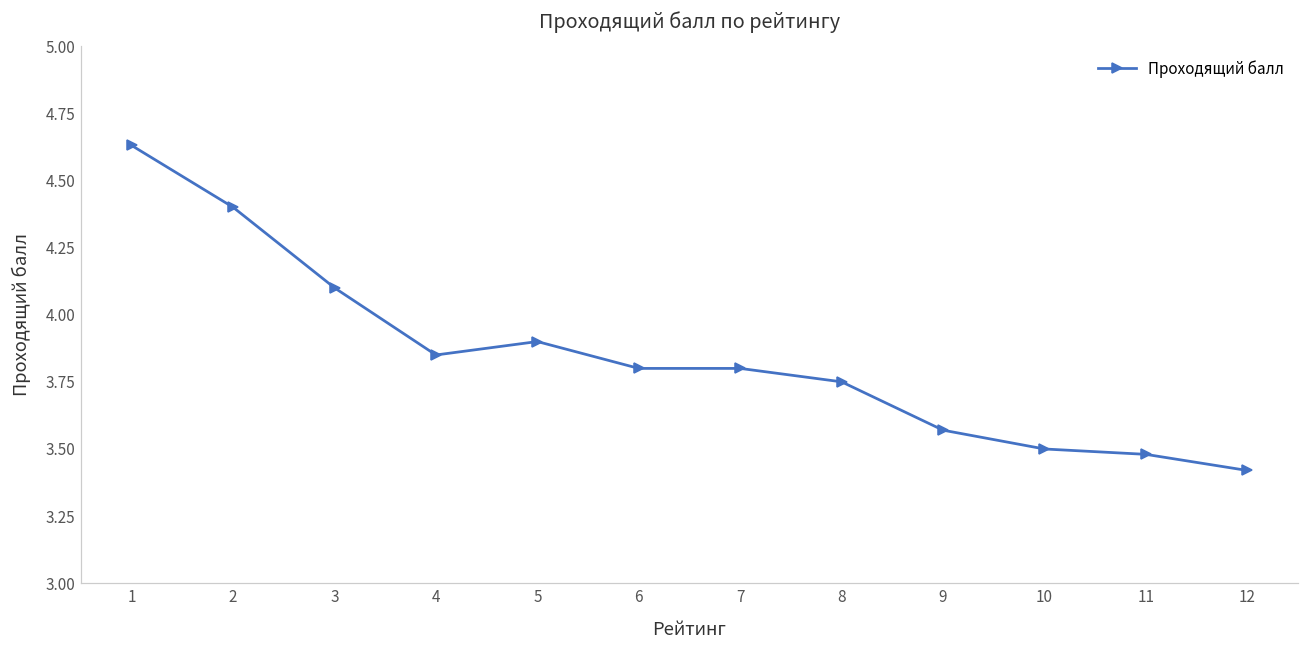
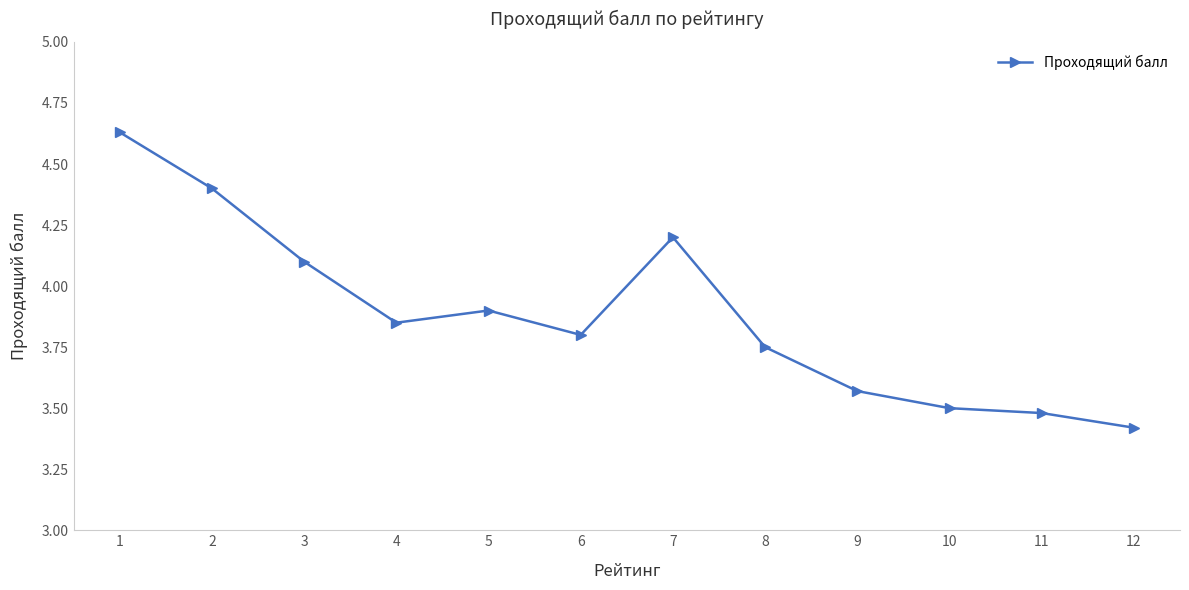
  {
    "1": 4.63,
    "2": 4.4,
    "3": 4.1,
    "4": 3.85,
    "5": 3.9,
    "6": 3.8,
-   "7": 3.8,
+   "7": 4.2,
    "8": 3.75,
    "9": 3.57,
    "10": 3.5,
    "11": 3.48,
    "12": 3.42
  }
